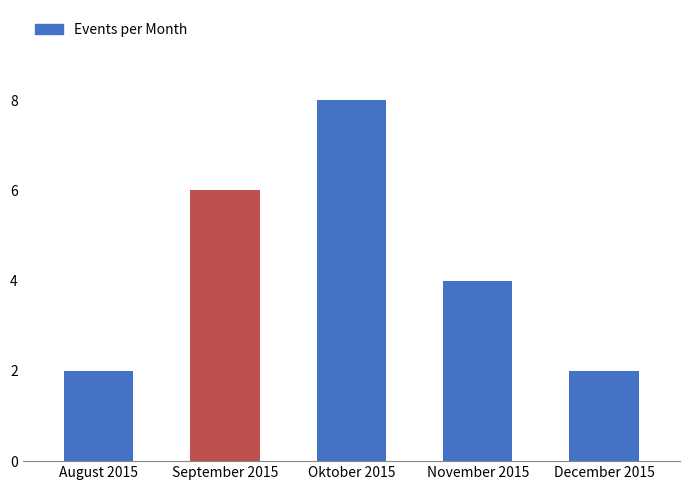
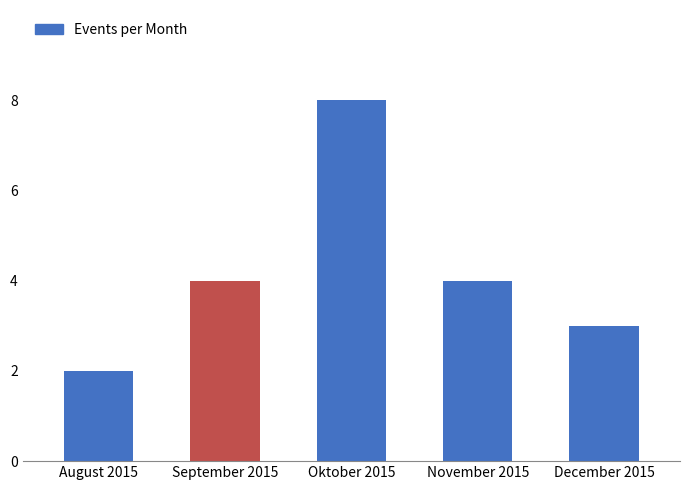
  {
    "August 2015": 2,
-   "September 2015": 6,
+   "September 2015": 4,
    "Oktober 2015": 8,
    "November 2015": 4,
-   "December 2015": 2
+   "December 2015": 3
  }
